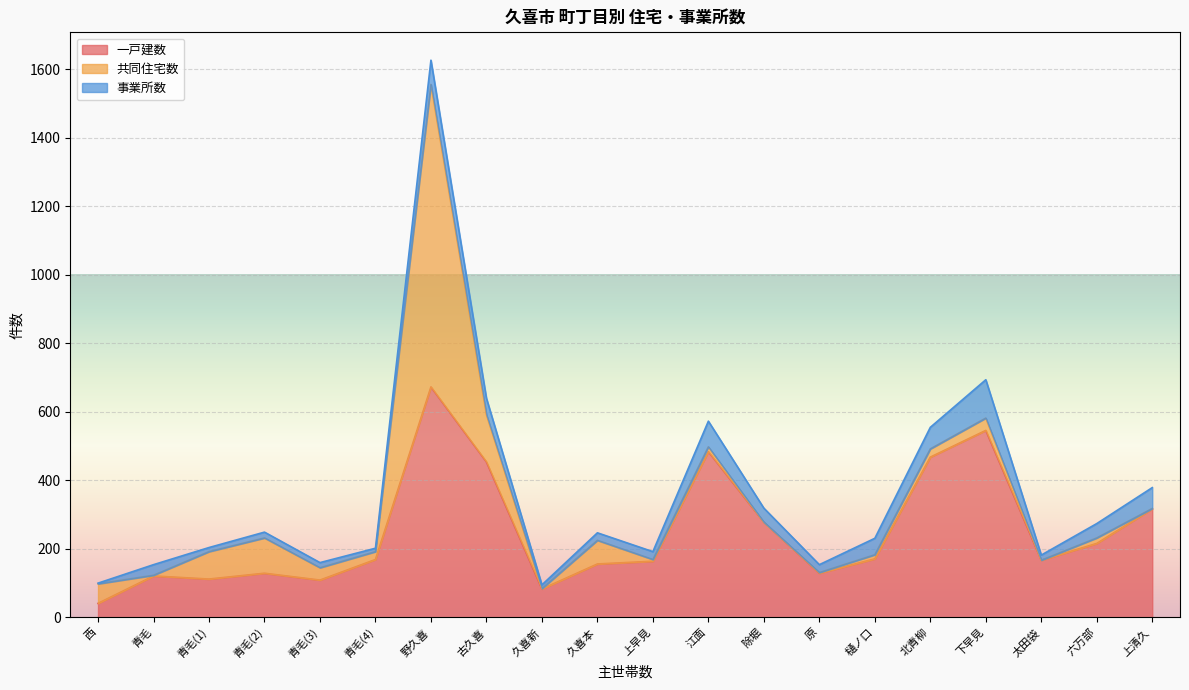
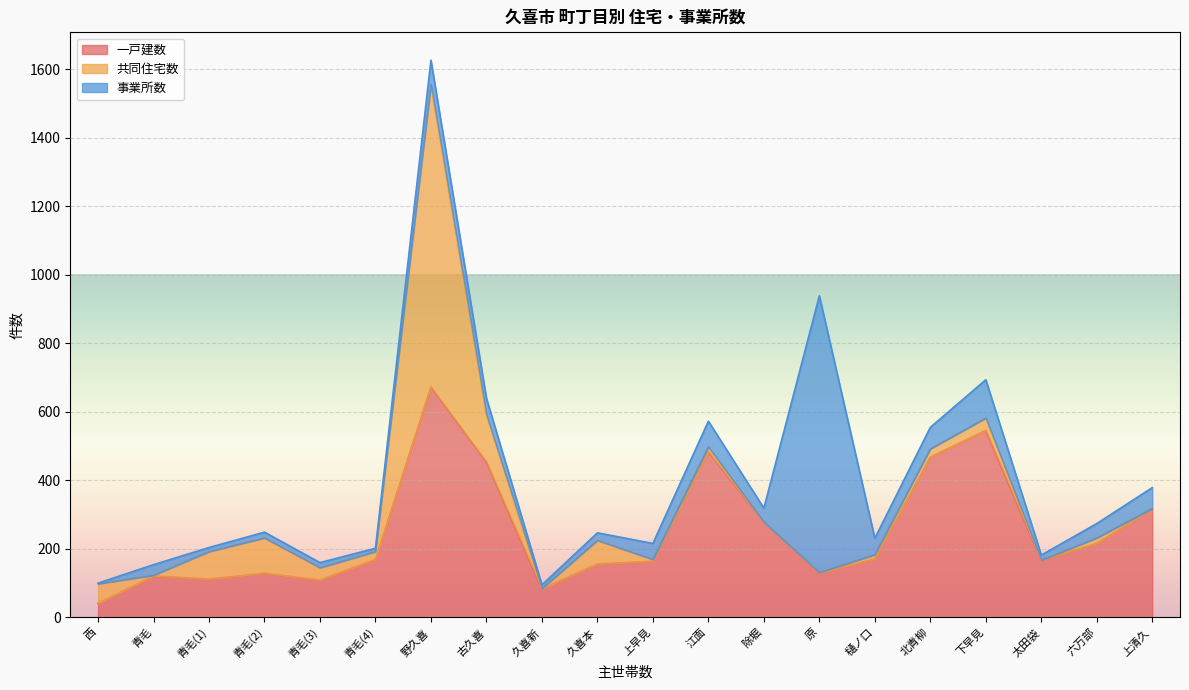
  {
    "一戸建数": {
      "西": 40,
      "青毛(1)": 110,
      "青毛(2)": 130,
      "青毛(3)": 110,
      "青毛(4)": 170,
      "野久喜": 670,
      "古久喜": 450,
      "久喜本": 160,
      "江面": 480,
      "樋ノ口": 170,
      "北青柳": 470,
      "下早見": 550,
      "六万部": 220
    },
    "共同住宅数": {
      "青毛(1)": 80,
      "青毛(2)": 100,
      "青毛(3)": 40,
      "青毛(4)": 20,
      "野久喜": 880,
      "古久喜": 140,
      "久喜本": 70,
      "江面": 10,
      "樋ノ口": 10,
      "北青柳": 20,
      "下早見": 40,
      "六万部": 20
    },
    "事業所数": {
      "青毛": 30,
      "青毛(1)": 10,
      "青毛(2)": 20,
      "青毛(3)": 20,
      "青毛(4)": 10,
      "野久喜": 70,
      "古久喜": 50,
      "久喜新": 10,
      "久喜本": 20,
-     "上早見": 20,
+     "上早見": 50,
      "江面": 80,
      "除堀": 40,
-     "原": 20,
+     "原": 810,
      "樋ノ口": 50,
      "北青柳": 60,
      "下早見": 110,
      "太田袋": 20,
      "六万部": 40,
      "上清久": 60
    }
  }
